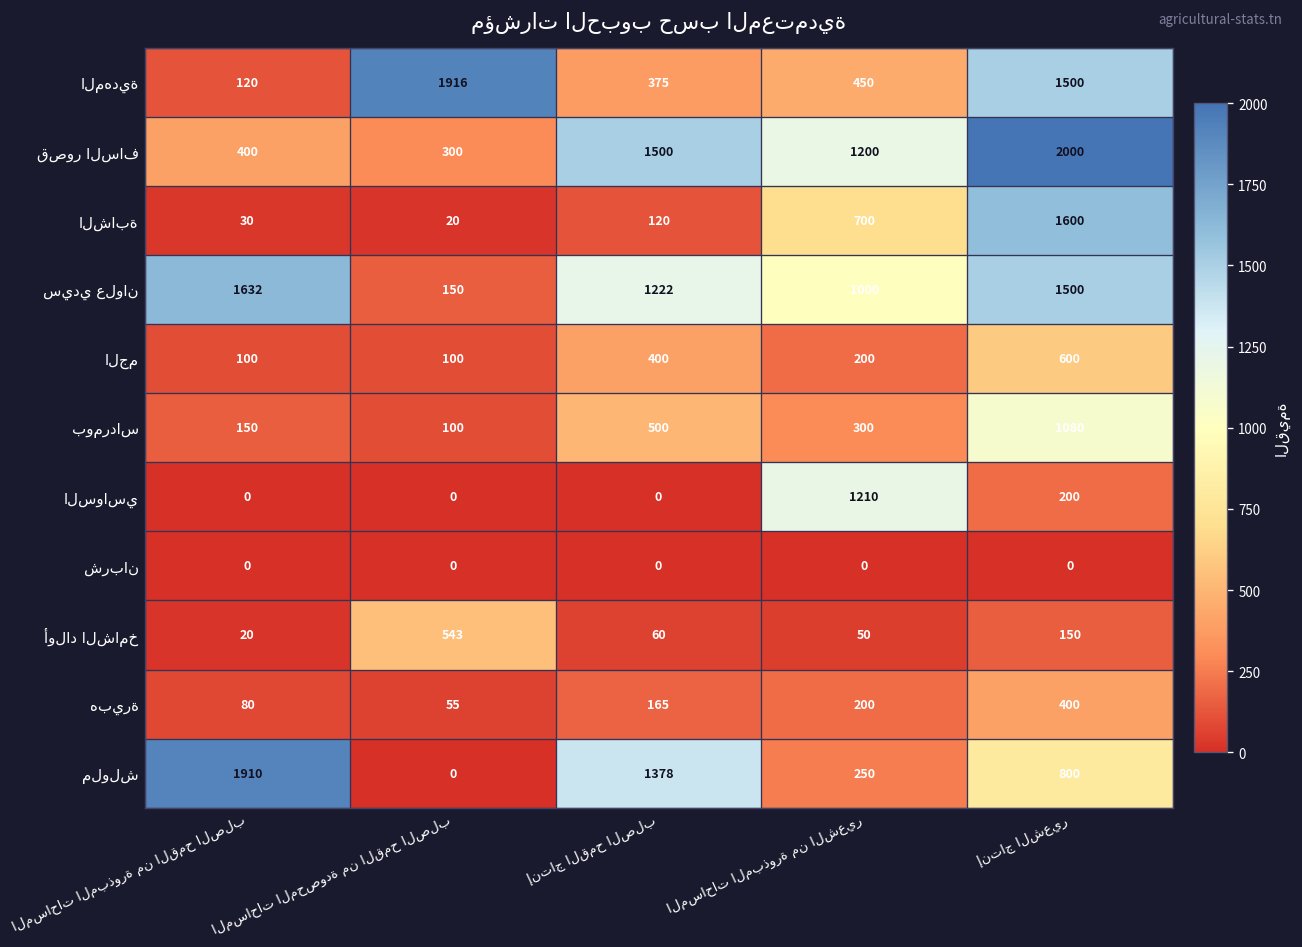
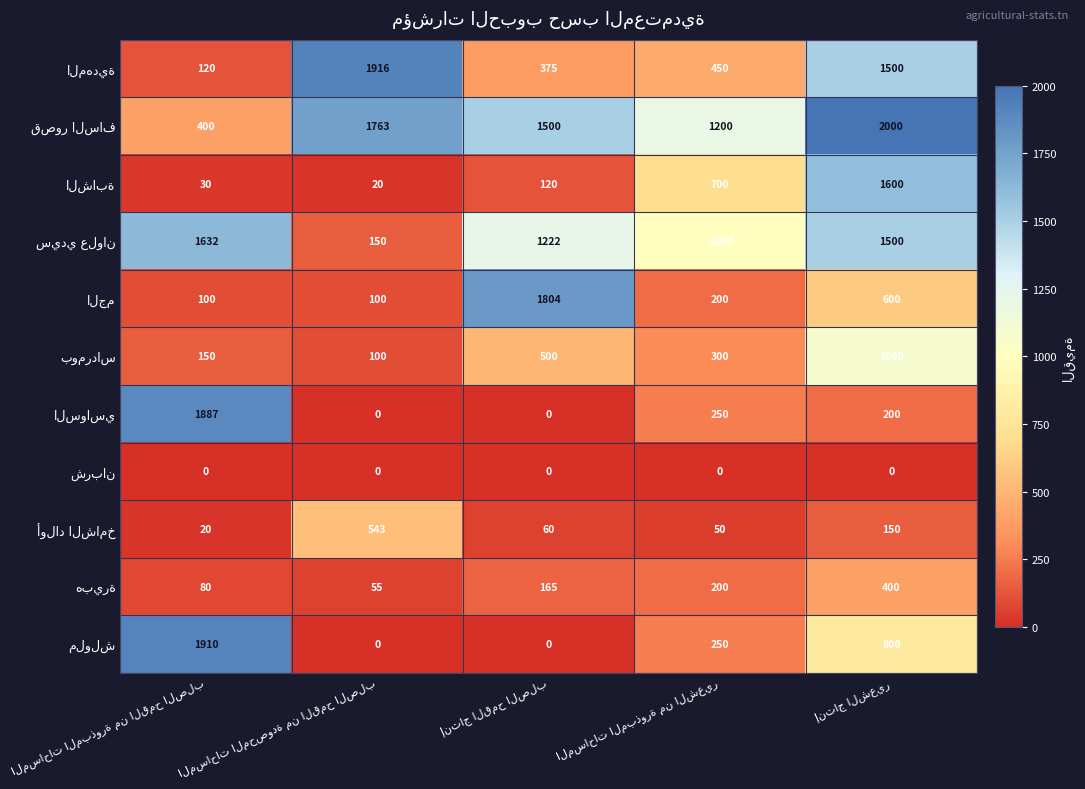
  {
    "المهدية": {
      "المساحات المبذورة من القمح الصلب": 120,
      "المساحات المحصودة من القمح الصلب": 1916,
      "إنتاج القمح الصلب": 375,
      "المساحات المبذورة من الشعير": 450,
      "إنتاج الشعير": 1500
    },
    "قصور الساف": {
      "المساحات المبذورة من القمح الصلب": 400,
-     "المساحات المحصودة من القمح الصلب": 300,
+     "المساحات المحصودة من القمح الصلب": 1763,
      "إنتاج القمح الصلب": 1500,
      "المساحات المبذورة من الشعير": 1200,
      "إنتاج الشعير": 2000
    },
    "الشابة": {
      "المساحات المبذورة من القمح الصلب": 30,
      "المساحات المحصودة من القمح الصلب": 20,
      "إنتاج القمح الصلب": 120,
      "المساحات المبذورة من الشعير": 700,
      "إنتاج الشعير": 1600
    },
    "سيدي علوان": {
      "المساحات المبذورة من القمح الصلب": 1632,
      "المساحات المحصودة من القمح الصلب": 150,
      "إنتاج القمح الصلب": 1222,
      "المساحات المبذورة من الشعير": 1000,
      "إنتاج الشعير": 1500
    },
    "الجم": {
      "المساحات المبذورة من القمح الصلب": 100,
      "المساحات المحصودة من القمح الصلب": 100,
-     "إنتاج القمح الصلب": 400,
+     "إنتاج القمح الصلب": 1804,
      "المساحات المبذورة من الشعير": 200,
      "إنتاج الشعير": 600
    },
    "بومرداس": {
      "المساحات المبذورة من القمح الصلب": 150,
      "المساحات المحصودة من القمح الصلب": 100,
      "إنتاج القمح الصلب": 500,
      "المساحات المبذورة من الشعير": 300,
      "إنتاج الشعير": 1080
    },
    "السواسي": {
-     "المساحات المبذورة من القمح الصلب": 0,
+     "المساحات المبذورة من القمح الصلب": 1887,
      "المساحات المحصودة من القمح الصلب": 0,
      "إنتاج القمح الصلب": 0,
-     "المساحات المبذورة من الشعير": 1210,
+     "المساحات المبذورة من الشعير": 250,
      "إنتاج الشعير": 200
    },
    "شربان": {
      "المساحات المبذورة من القمح الصلب": 0,
      "المساحات المحصودة من القمح الصلب": 0,
      "إنتاج القمح الصلب": 0,
      "المساحات المبذورة من الشعير": 0,
      "إنتاج الشعير": 0
    },
    "أولاد الشامخ": {
      "المساحات المبذورة من القمح الصلب": 20,
      "المساحات المحصودة من القمح الصلب": 543,
      "إنتاج القمح الصلب": 60,
      "المساحات المبذورة من الشعير": 50,
      "إنتاج الشعير": 150
    },
    "هبيرة": {
      "المساحات المبذورة من القمح الصلب": 80,
      "المساحات المحصودة من القمح الصلب": 55,
      "إنتاج القمح الصلب": 165,
      "المساحات المبذورة من الشعير": 200,
      "إنتاج الشعير": 400
    },
    "ملولش": {
      "المساحات المبذورة من القمح الصلب": 1910,
      "المساحات المحصودة من القمح الصلب": 0,
-     "إنتاج القمح الصلب": 1378,
+     "إنتاج القمح الصلب": 0,
      "المساحات المبذورة من الشعير": 250,
      "إنتاج الشعير": 800
    }
  }
